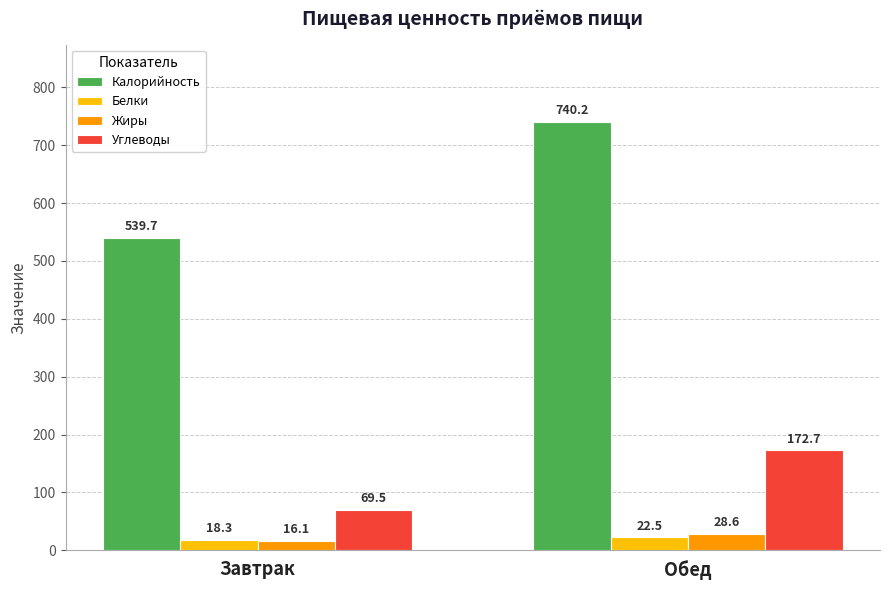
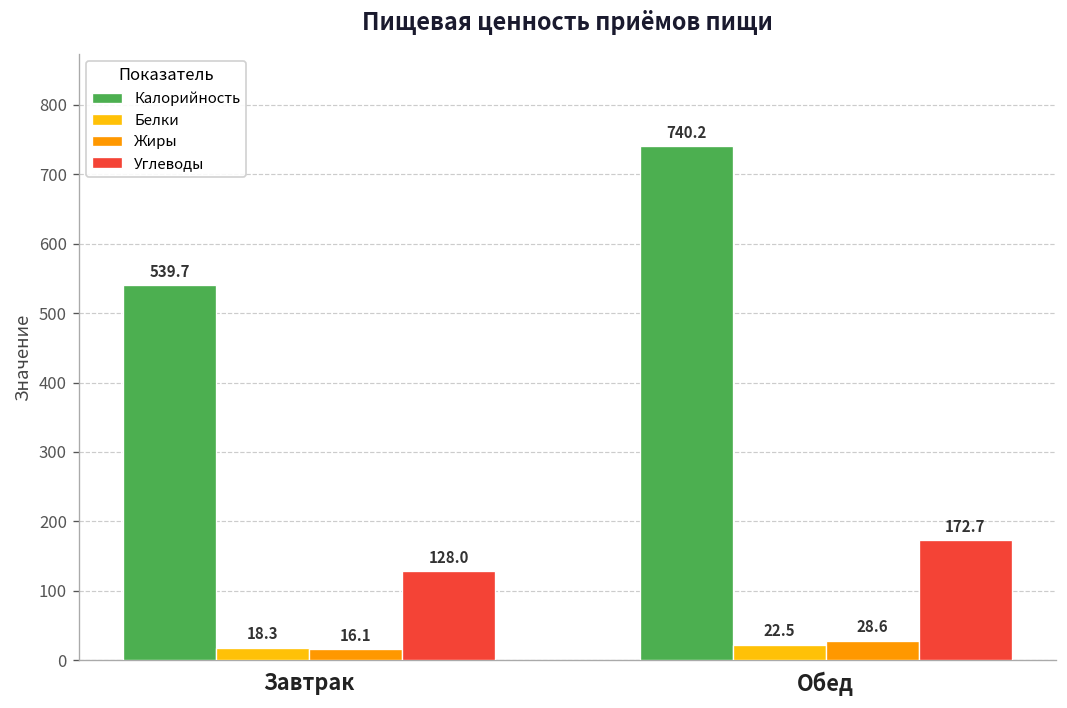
  {
    "Калорийность": {
      "Завтрак": 539.7,
      "Обед": 740.2
    },
    "Углеводы": {
-     "Завтрак": 69.5,
+     "Завтрак": 128.0,
      "Обед": 172.7
    }
  }
